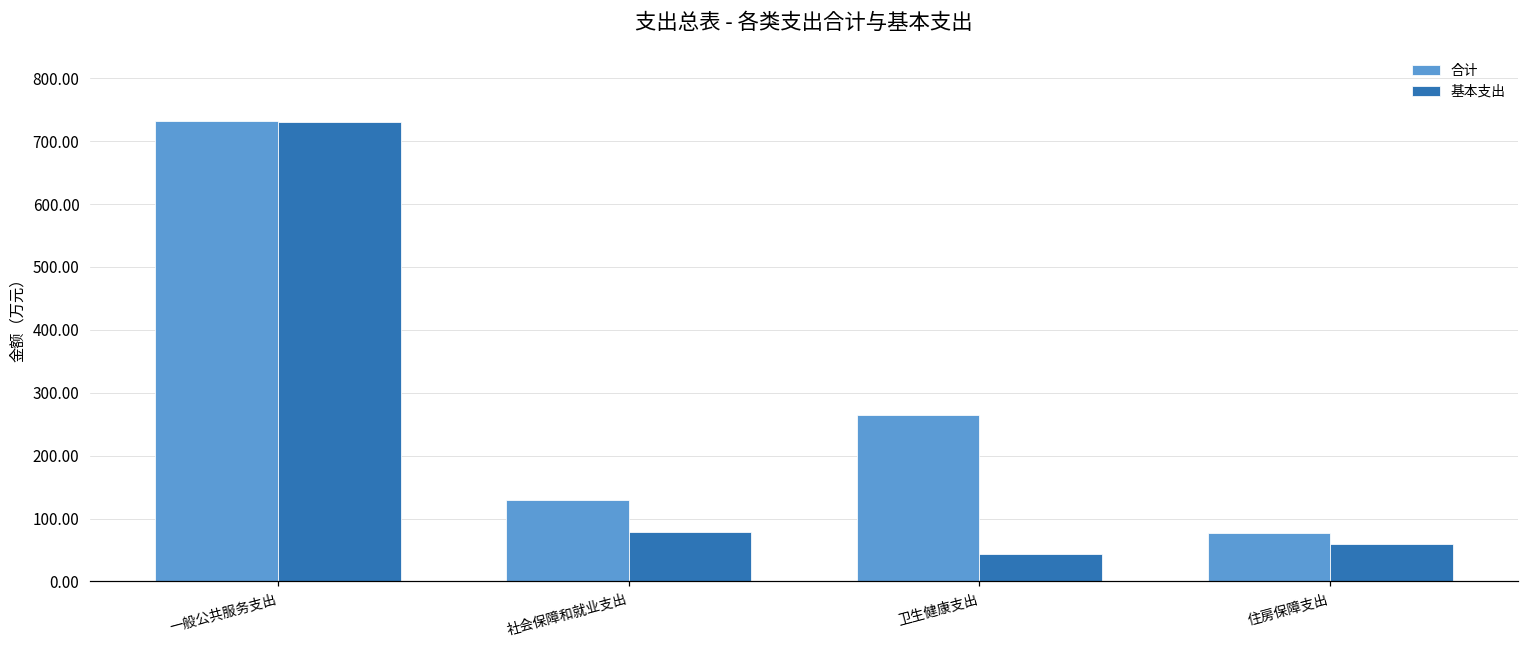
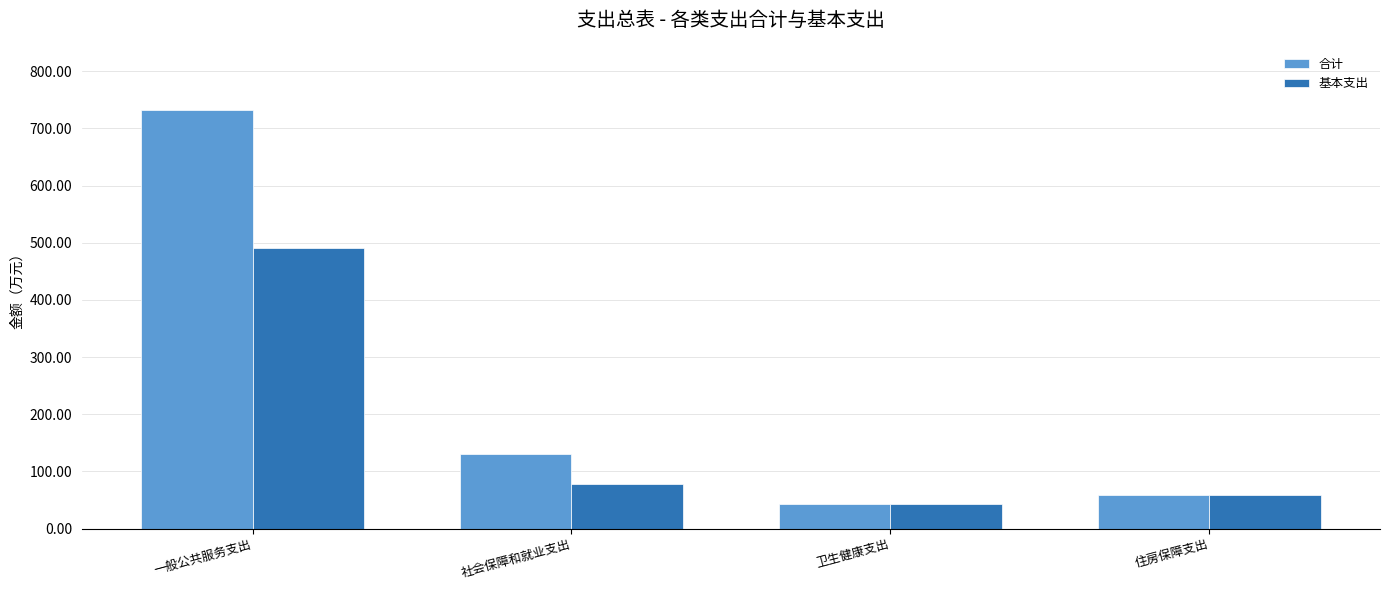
  {
    "合计": {
      "一般公共服务支出": 730,
      "社会保障和就业支出": 130,
-     "卫生健康支出": 260,
-     "住房保障支出": 80
+     "卫生健康支出": 40,
+     "住房保障支出": 60
    },
    "基本支出": {
-     "一般公共服务支出": 730,
+     "一般公共服务支出": 490,
      "社会保障和就业支出": 80,
      "卫生健康支出": 40,
      "住房保障支出": 60
    }
  }
